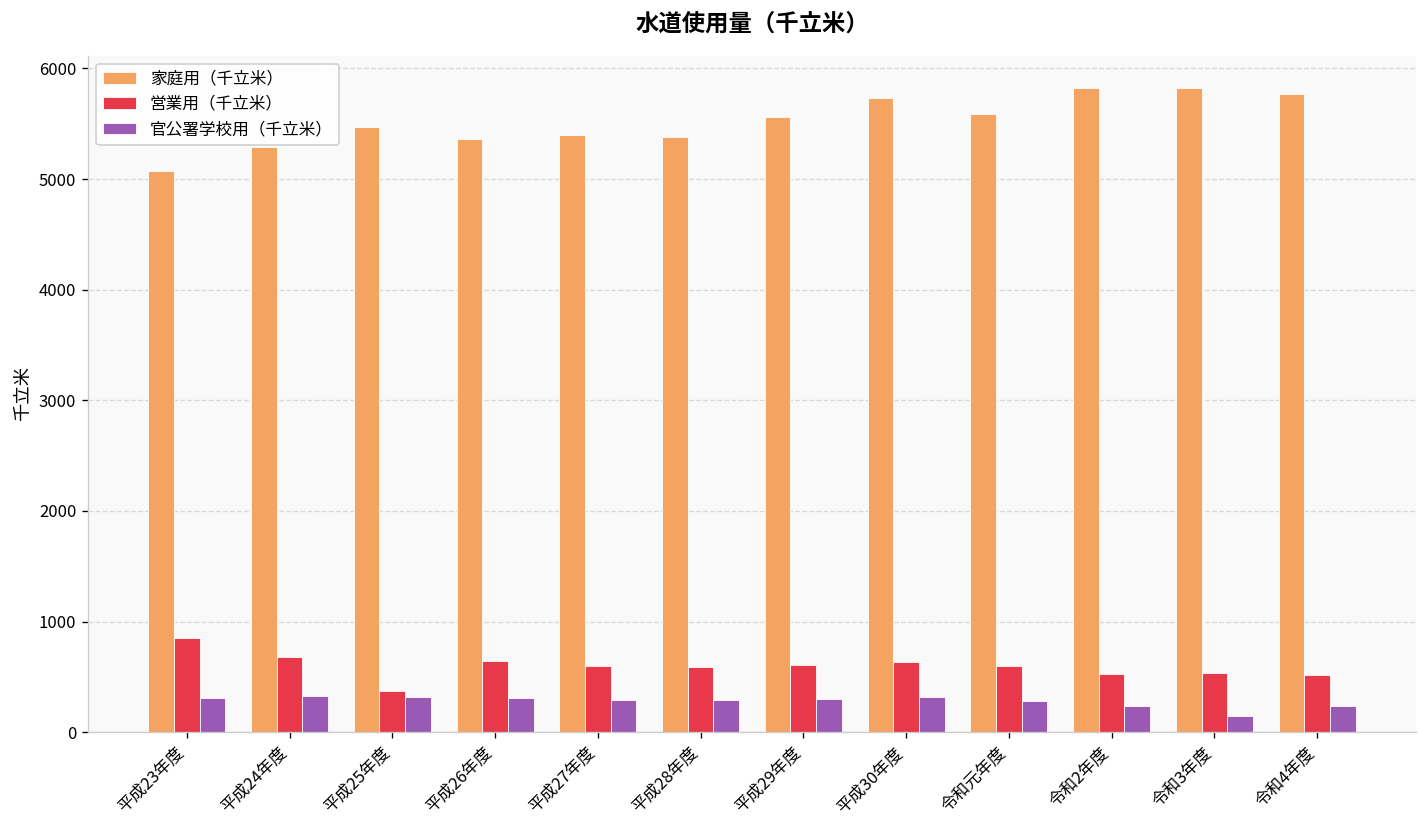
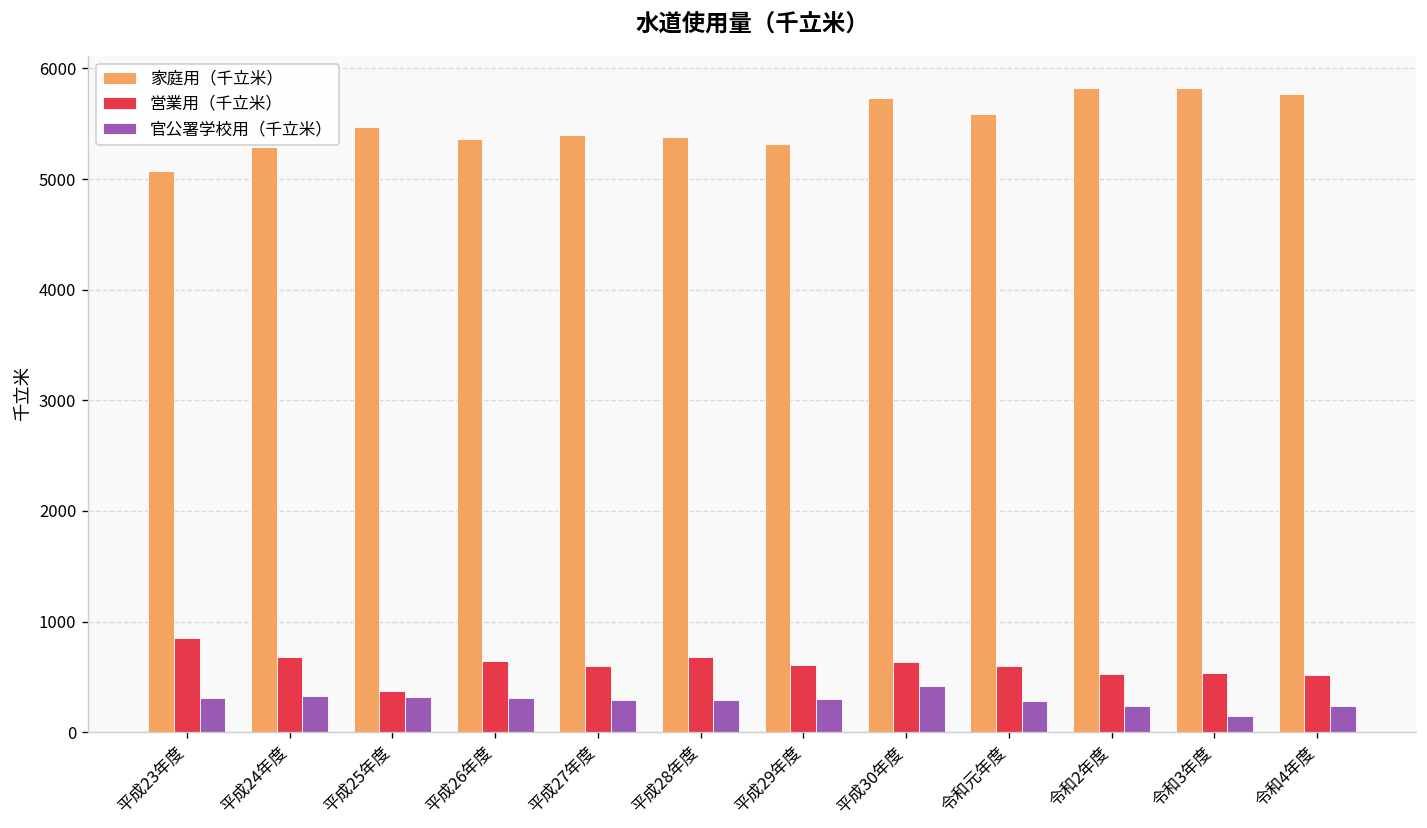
  {
    "家庭用（千立米）": {
      "平成23年度": 5100,
      "平成24年度": 5300,
      "平成25年度": 5500,
      "平成26年度": 5400,
      "平成27年度": 5400,
      "平成28年度": 5400,
-     "平成29年度": 5600,
+     "平成29年度": 5300,
      "平成30年度": 5700,
      "令和元年度": 5600,
      "令和2年度": 5800,
      "令和3年度": 5800,
      "令和4年度": 5800
    },
    "営業用（千立米）": {
      "平成23年度": 800,
      "平成24年度": 700,
      "平成25年度": 400,
      "平成26年度": 600,
      "平成27年度": 600,
-     "平成28年度": 600,
+     "平成28年度": 700,
      "平成29年度": 600,
      "平成30年度": 600,
      "令和元年度": 600,
      "令和2年度": 500,
      "令和3年度": 500,
      "令和4年度": 500
    },
    "官公署学校用（千立米）": {
      "平成23年度": 300,
      "平成24年度": 300,
      "平成25年度": 300,
      "平成26年度": 300,
      "平成27年度": 300,
      "平成28年度": 300,
      "平成29年度": 300,
-     "平成30年度": 300,
+     "平成30年度": 400,
      "令和元年度": 300,
      "令和2年度": 200,
      "令和3年度": 200,
      "令和4年度": 200
    }
  }
